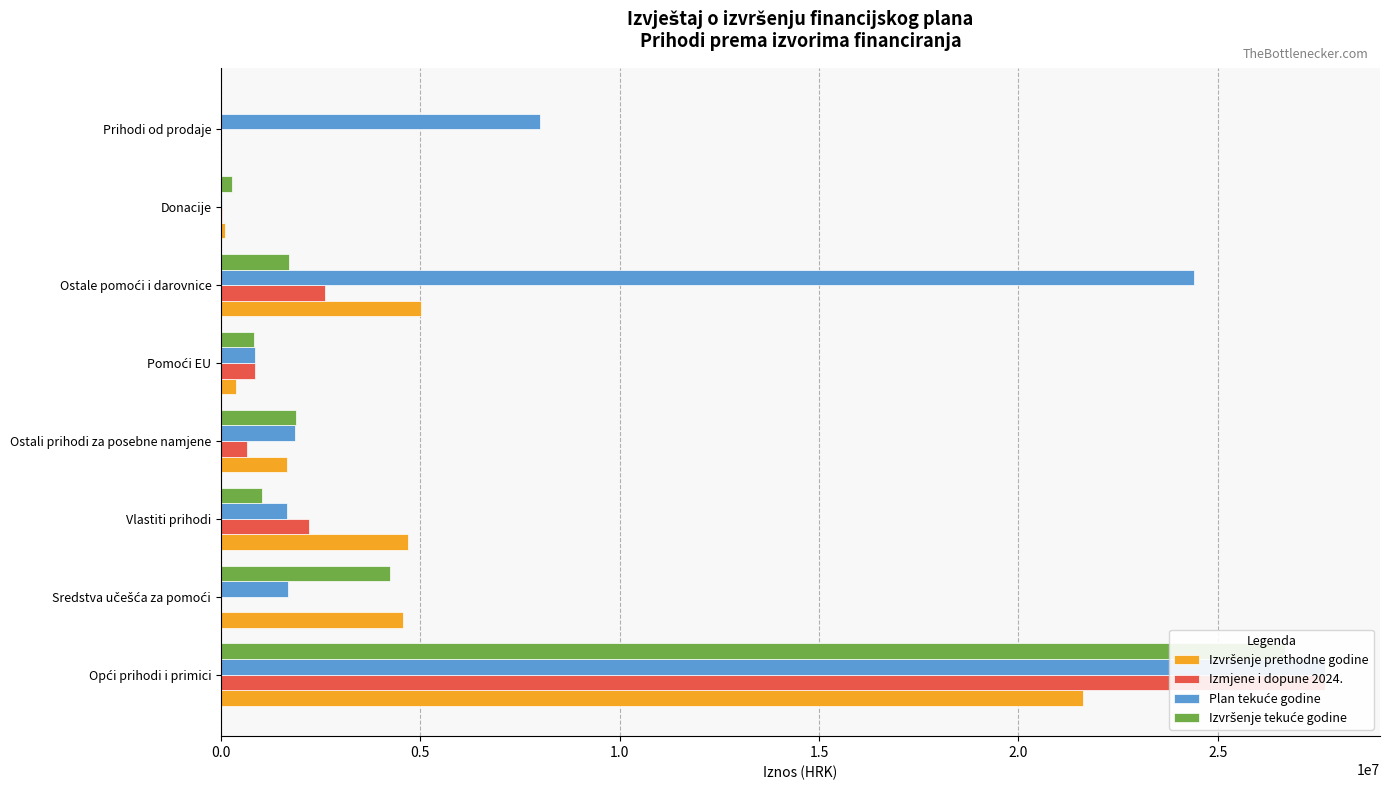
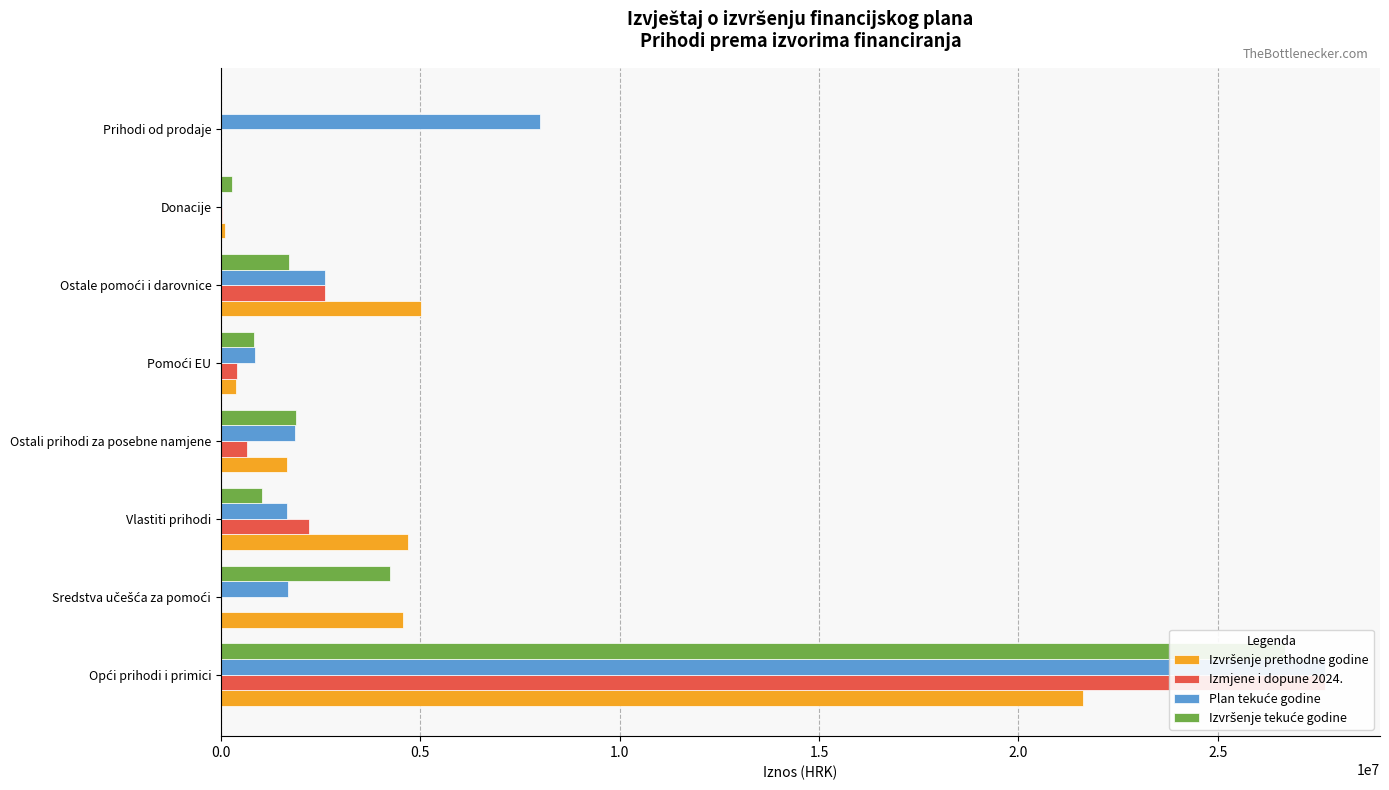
  {
    "Izvršenje prethodne godine": {
      "Donacije": 100000,
      "Ostale pomoći i darovnice": 5000000,
      "Pomoći EU": 400000,
      "Ostali prihodi za posebne namjene": 1600000,
      "Vlastiti prihodi": 4700000,
      "Sredstva učešća za pomoći": 4600000,
      "Opći prihodi i primici": 21600000
    },
    "Izmjene i dopune 2024.": {
      "Ostale pomoći i darovnice": 2600000,
-     "Pomoći EU": 800000,
+     "Pomoći EU": 400000,
      "Ostali prihodi za posebne namjene": 700000,
      "Vlastiti prihodi": 2200000,
      "Sredstva učešća za pomoći": 0
    },
    "Plan tekuće godine": {
      "Prihodi od prodaje": 8000000,
-     "Ostale pomoći i darovnice": 24400000,
+     "Ostale pomoći i darovnice": 2600000,
      "Pomoći EU": 800000,
      "Ostali prihodi za posebne namjene": 1900000,
      "Vlastiti prihodi": 1600000,
      "Sredstva učešća za pomoći": 1700000
    },
    "Izvršenje tekuće godine": {
      "Donacije": 300000,
      "Ostale pomoći i darovnice": 1700000,
      "Pomoći EU": 800000,
      "Ostali prihodi za posebne namjene": 1900000,
      "Vlastiti prihodi": 1000000,
      "Sredstva učešća za pomoći": 4200000
    }
  }
